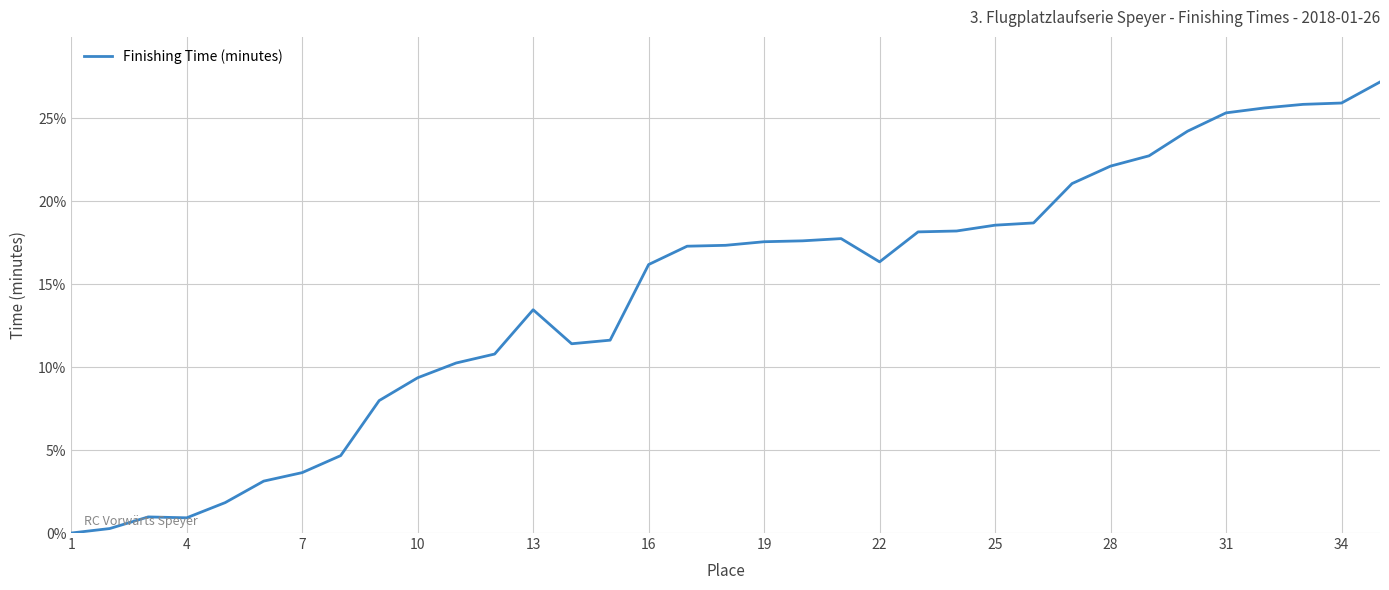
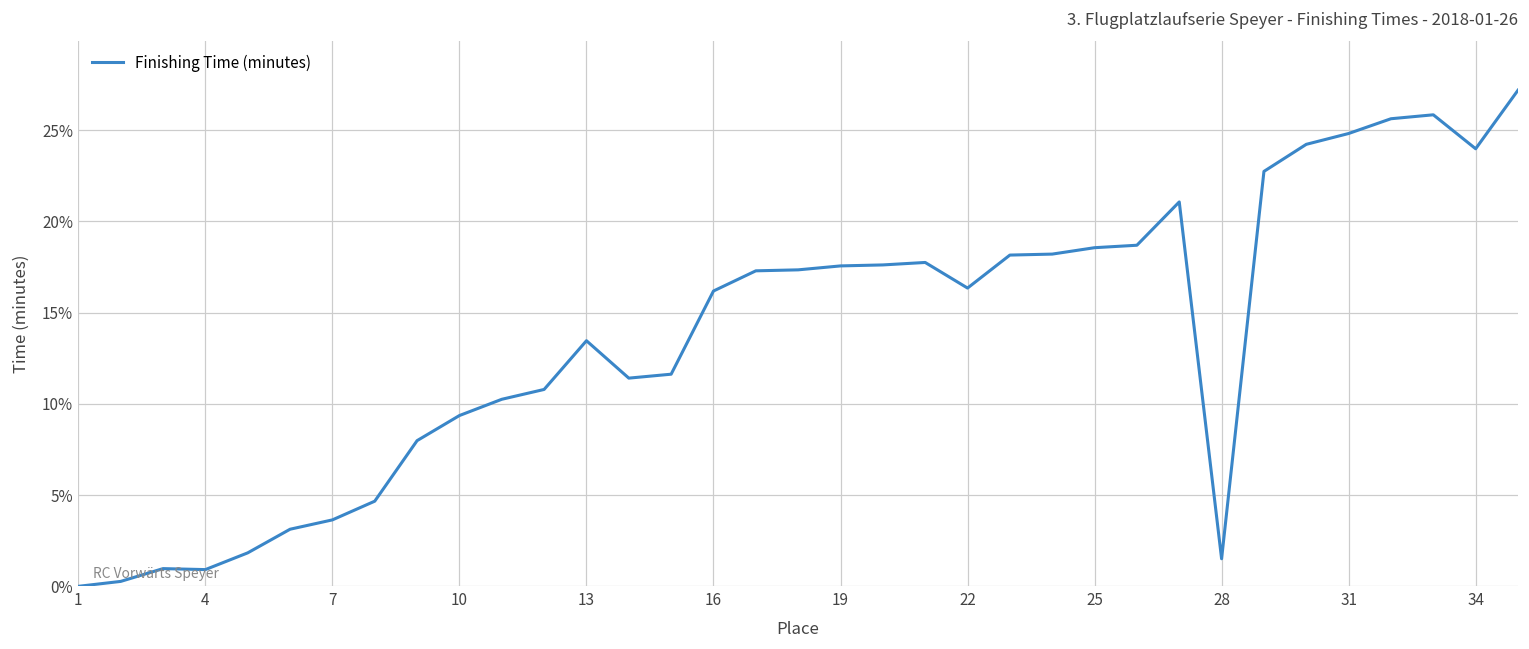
  {
    "1": "0.0%",
    "4": "0.9%",
    "7": "3.6%",
    "10": "9.4%",
    "13": "13.5%",
    "16": "16.2%",
    "19": "17.6%",
    "22": "16.3%",
    "25": "18.6%",
-   "28": "22.1%",
-   "31": "25.3%",
-   "34": "25.9%"
+   "28": "1.5%",
+   "31": "24.8%",
+   "34": "24.0%"
  }
